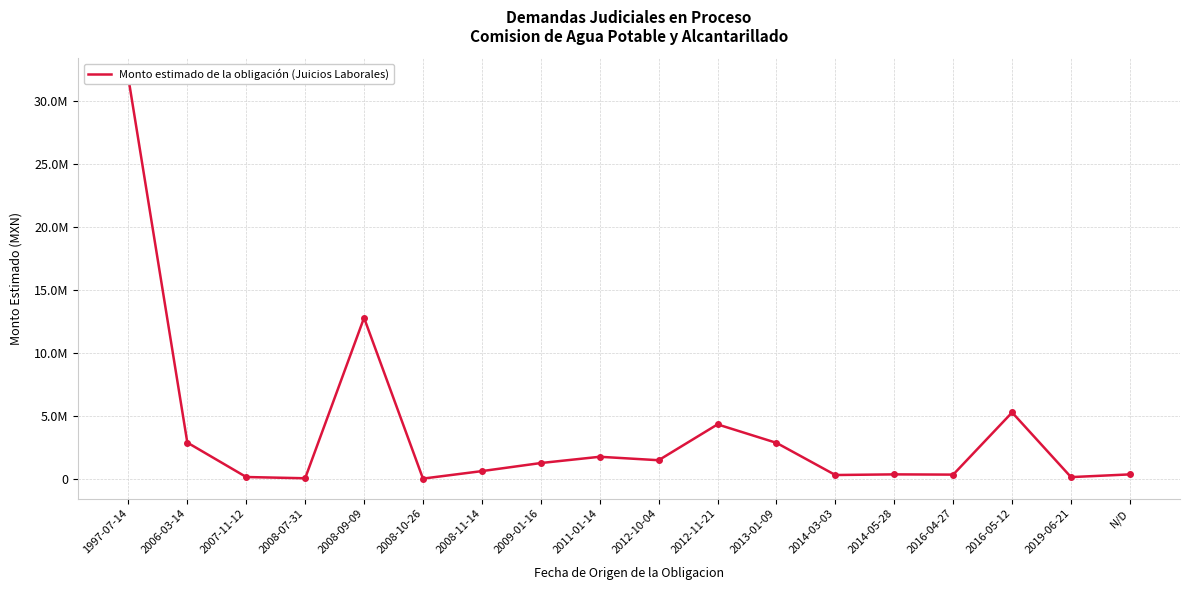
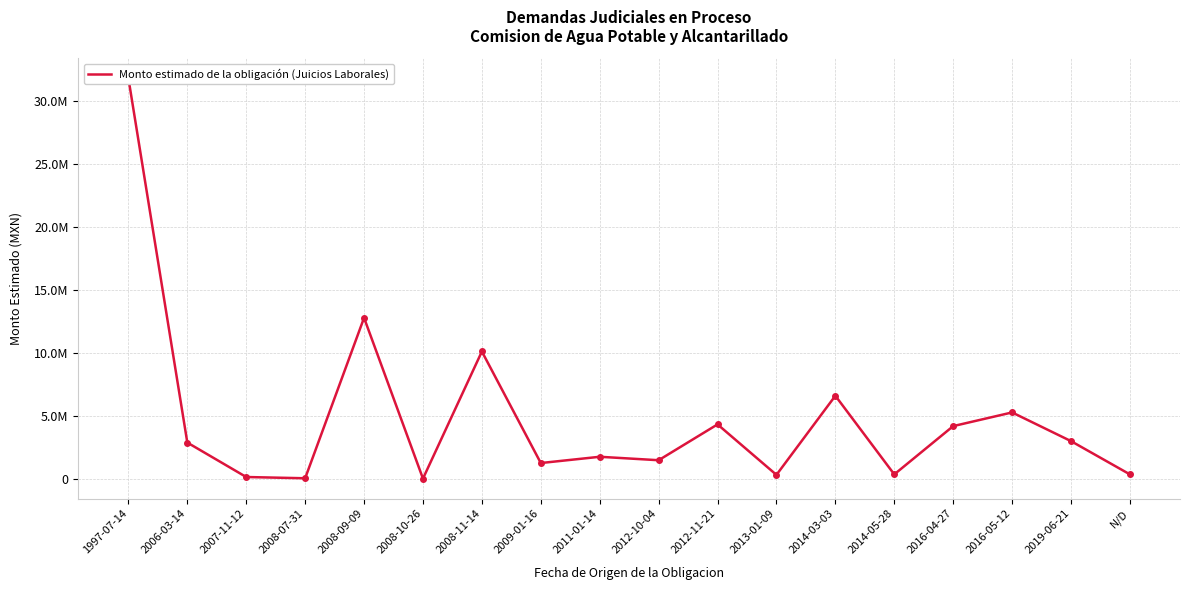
  {
    "2006-03-14": 2900000,
    "2007-11-12": 100000,
    "2008-07-31": 0,
    "2008-09-09": 12800000,
    "2008-10-26": 0,
-   "2008-11-14": 600000,
+   "2008-11-14": 10100000,
    "2009-01-16": 1300000,
    "2011-01-14": 1800000,
    "2012-10-04": 1500000,
    "2012-11-21": 4300000,
-   "2013-01-09": 2900000,
-   "2014-03-03": 300000,
+   "2013-01-09": 300000,
+   "2014-03-03": 6600000,
    "2014-05-28": 400000,
-   "2016-04-27": 300000,
+   "2016-04-27": 4200000,
    "2016-05-12": 5300000,
-   "2019-06-21": 100000,
+   "2019-06-21": 3000000,
    "N/D": 400000
  }
